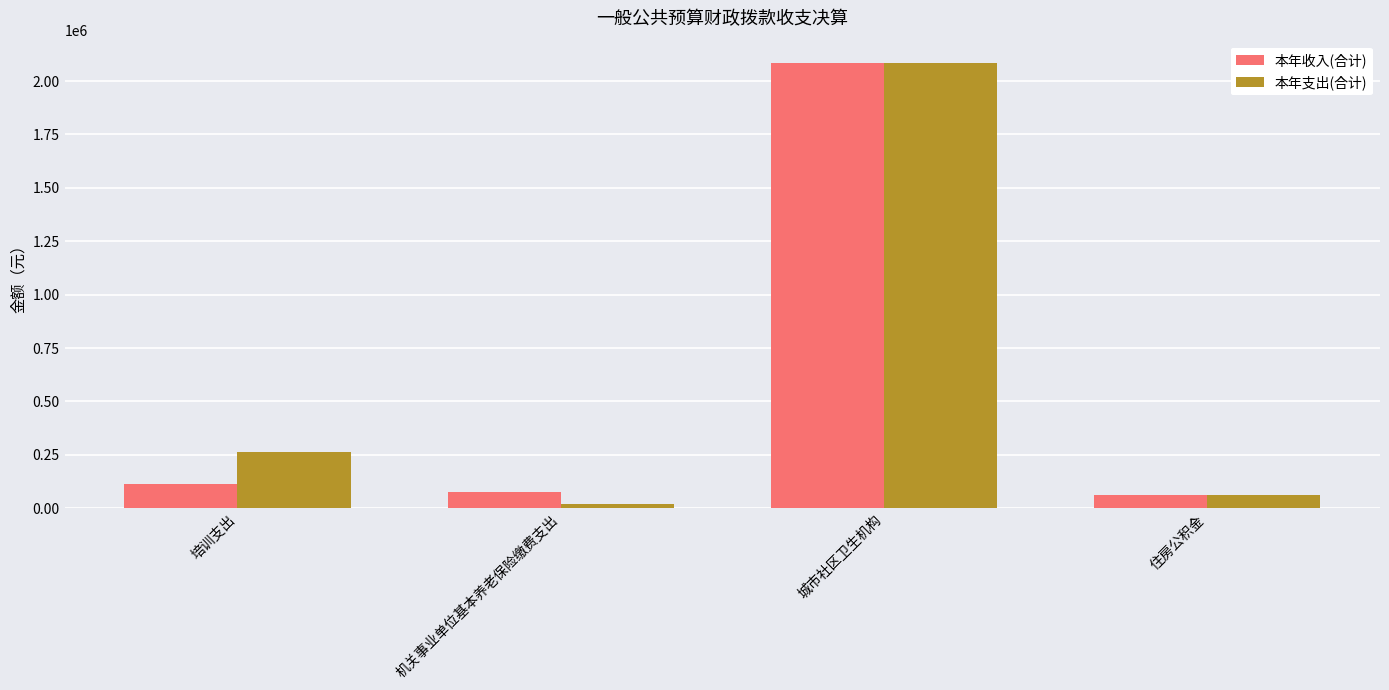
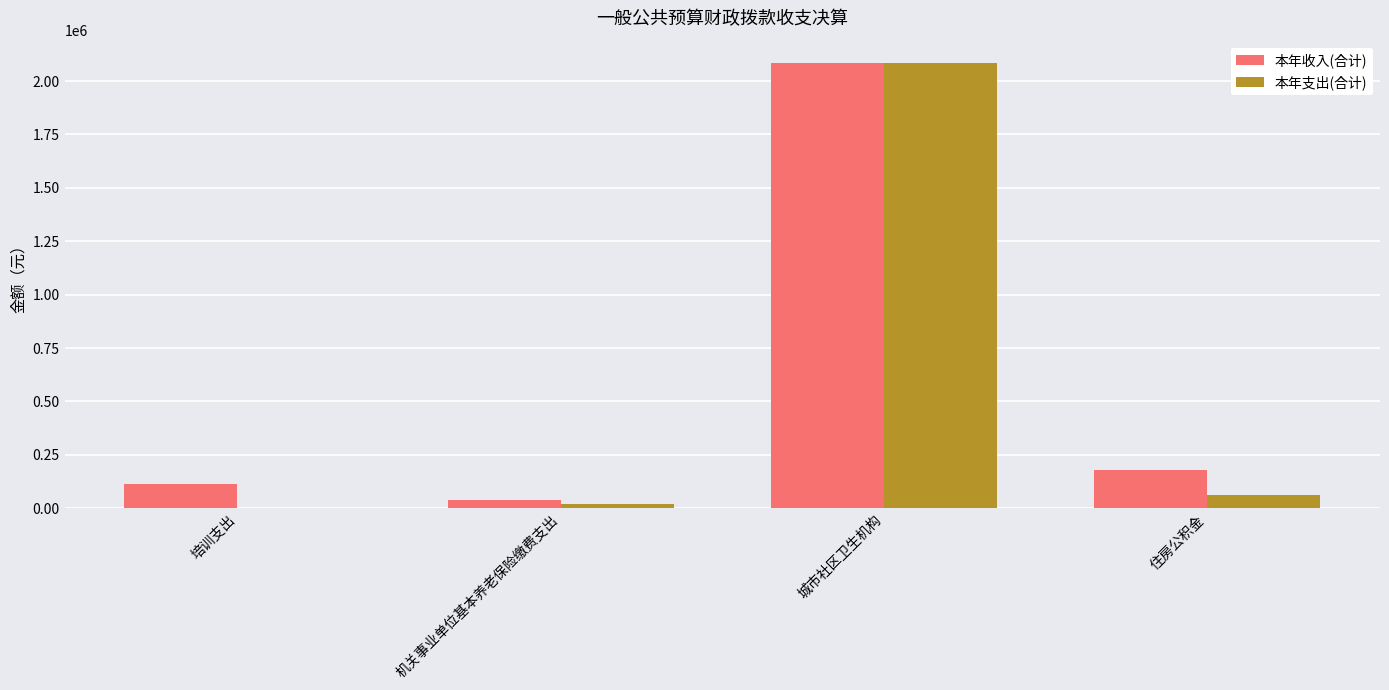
  {
    "本年收入(合计)": {
      "培训支出": 110000,
-     "机关事业单位基本养老保险缴费支出": 80000,
+     "机关事业单位基本养老保险缴费支出": 40000,
      "城市社区卫生机构": 2080000,
-     "住房公积金": 60000
+     "住房公积金": 180000
    },
    "本年支出(合计)": {
-     "培训支出": 260000,
+     "培训支出": 0,
      "机关事业单位基本养老保险缴费支出": 20000,
      "城市社区卫生机构": 2080000,
      "住房公积金": 60000
    }
  }
